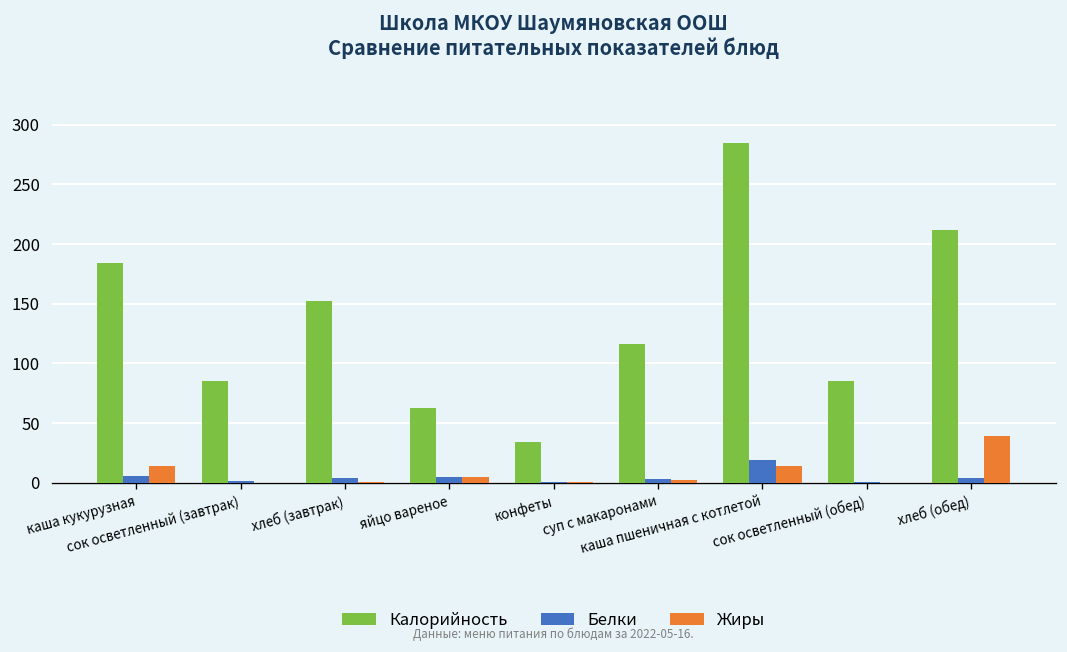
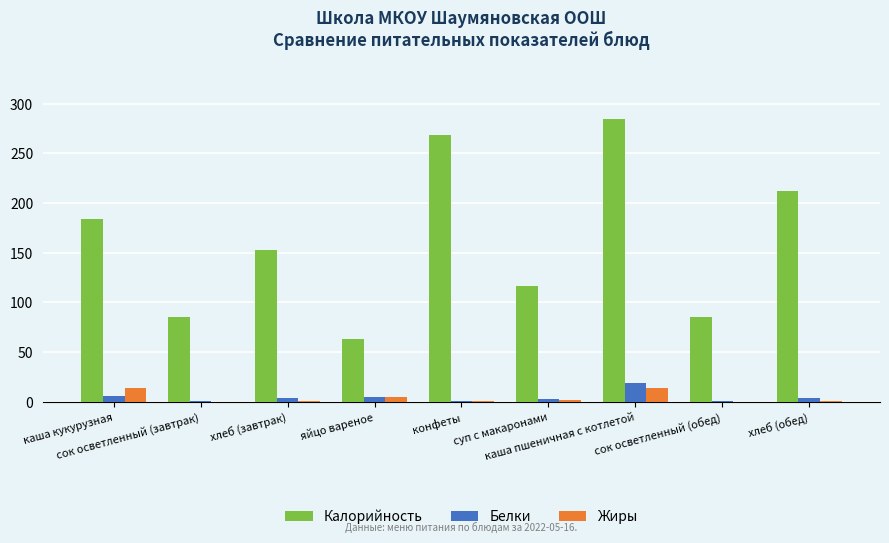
  {
    "Калорийность": {
      "каша кукурузная": 180,
      "сок осветленный (завтрак)": 90,
      "хлеб (завтрак)": 150,
      "яйцо вареное": 60,
-     "конфеты": 30,
+     "конфеты": 270,
      "суп с макаронами": 120,
      "каша пшеничная с котлетой": 280,
      "сок осветленный (обед)": 90,
      "хлеб (обед)": 210
    },
    "Белки": {
      "каша кукурузная": 10,
      "хлеб (завтрак)": 0,
      "яйцо вареное": 10,
      "суп с макаронами": 0,
      "каша пшеничная с котлетой": 20,
      "хлеб (обед)": 0
    },
    "Жиры": {
      "каша кукурузная": 10,
      "сок осветленный (завтрак)": 0,
      "яйцо вареное": 0,
      "каша пшеничная с котлетой": 10,
      "сок осветленный (обед)": 0,
-     "хлеб (обед)": 40
+     "хлеб (обед)": 0
    }
  }
